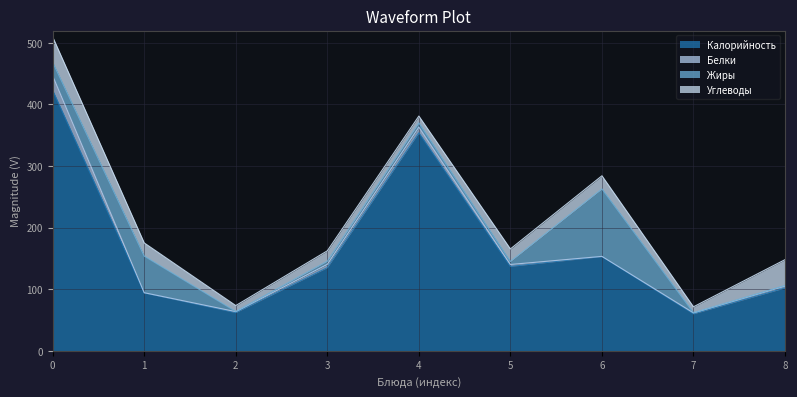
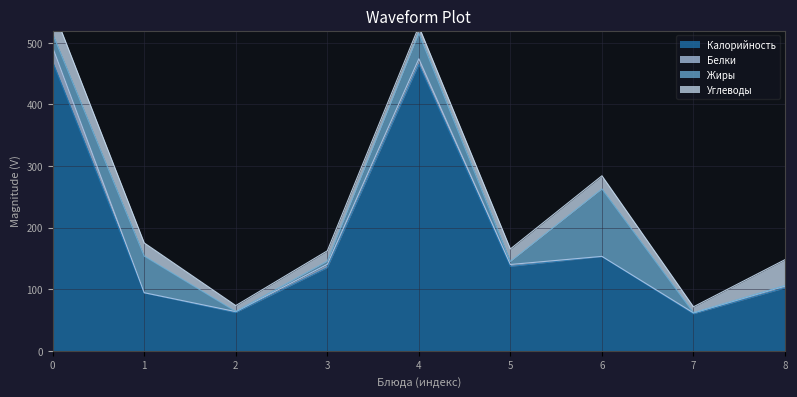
  {
    "Калорийность": {
-     "0": 420,
+     "0": 470,
      "3": 140,
-     "4": 350
+     "4": 470
    },
    "Жиры": {
      "0": 20,
      "1": 60,
      "3": 0,
-     "4": 10,
+     "4": 40,
      "5": 0,
      "6": 110
    }
  }
